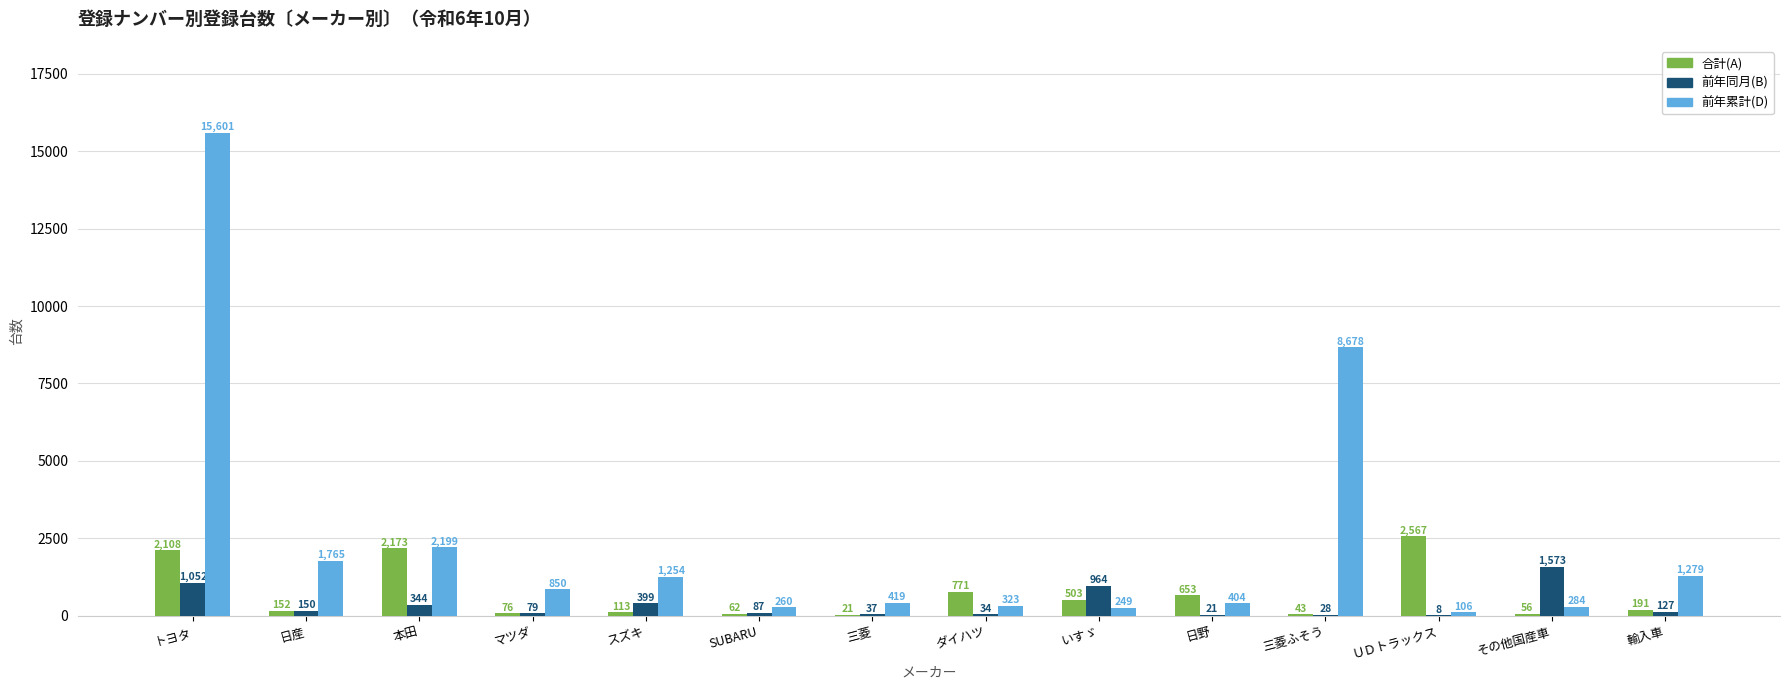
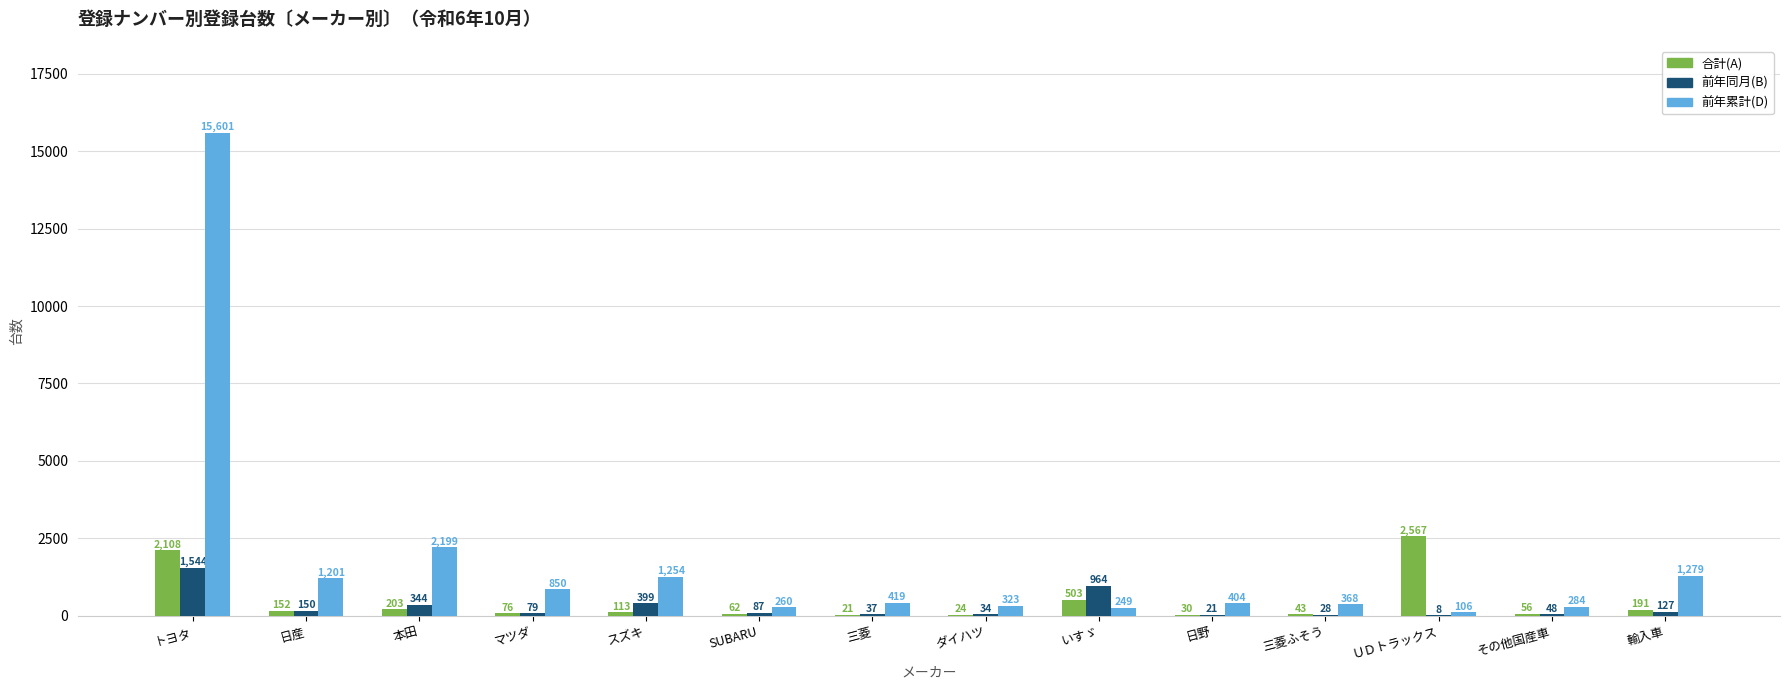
  {
    "合計(A)": {
      "トヨタ": "2,108",
      "日産": "152",
-     "本田": "2,173",
+     "本田": "203",
      "マツダ": "76",
      "スズキ": "113",
      "SUBARU": "62",
      "三菱": "21",
-     "ダイハツ": "771",
+     "ダイハツ": "24",
      "いすゞ": "503",
-     "日野": "653",
+     "日野": "30",
      "三菱ふそう": "43",
      "ＵＤトラックス": "2,567",
      "その他国産車": "56",
      "輸入車": "191"
    },
    "前年同月(B)": {
-     "トヨタ": "1,052",
+     "トヨタ": "1,544",
      "日産": "150",
      "本田": "344",
      "マツダ": "79",
      "スズキ": "399",
      "SUBARU": "87",
      "三菱": "37",
      "ダイハツ": "34",
      "いすゞ": "964",
      "日野": "21",
      "三菱ふそう": "28",
      "ＵＤトラックス": "8",
-     "その他国産車": "1,573",
+     "その他国産車": "48",
      "輸入車": "127"
    },
    "前年累計(D)": {
      "トヨタ": "15,601",
-     "日産": "1,765",
+     "日産": "1,201",
      "本田": "2,199",
      "マツダ": "850",
      "スズキ": "1,254",
      "SUBARU": "260",
      "三菱": "419",
      "ダイハツ": "323",
      "いすゞ": "249",
      "日野": "404",
-     "三菱ふそう": "8,678",
+     "三菱ふそう": "368",
      "ＵＤトラックス": "106",
      "その他国産車": "284",
      "輸入車": "1,279"
    }
  }
